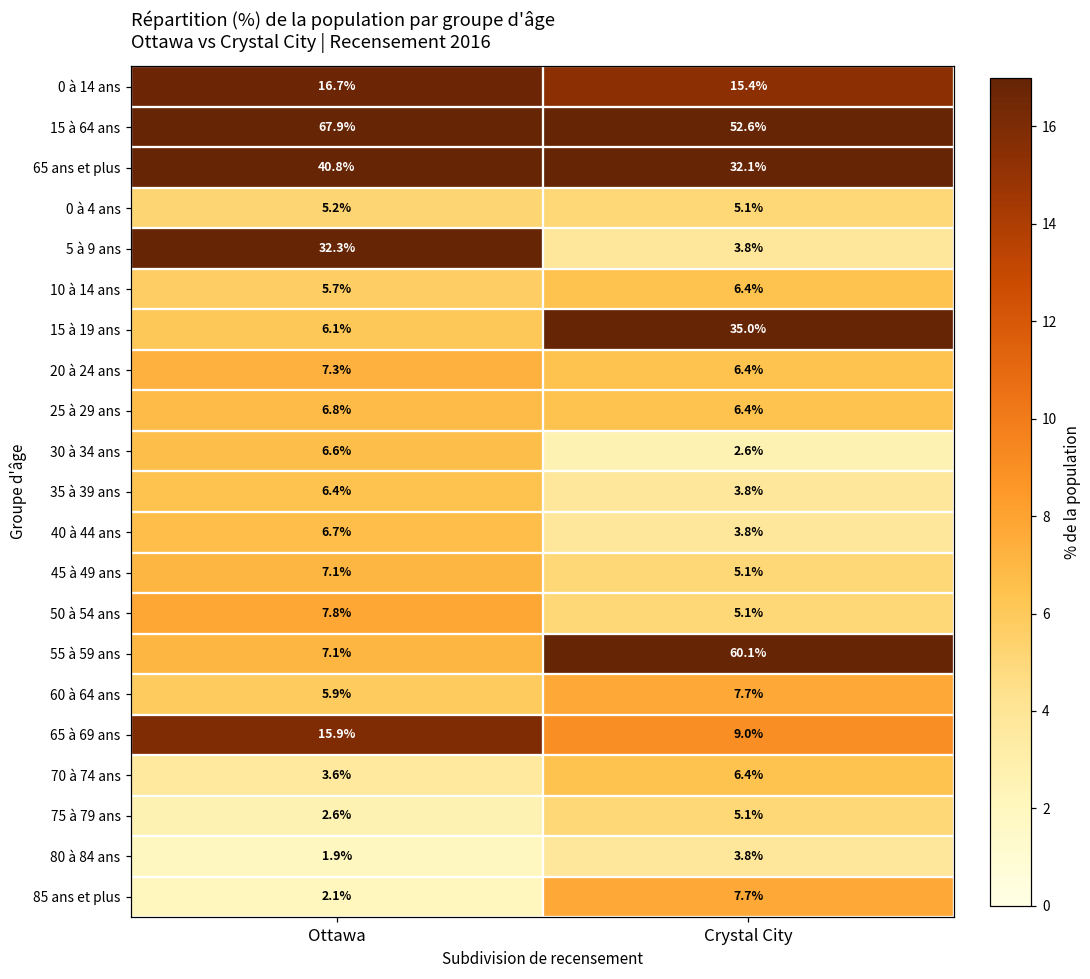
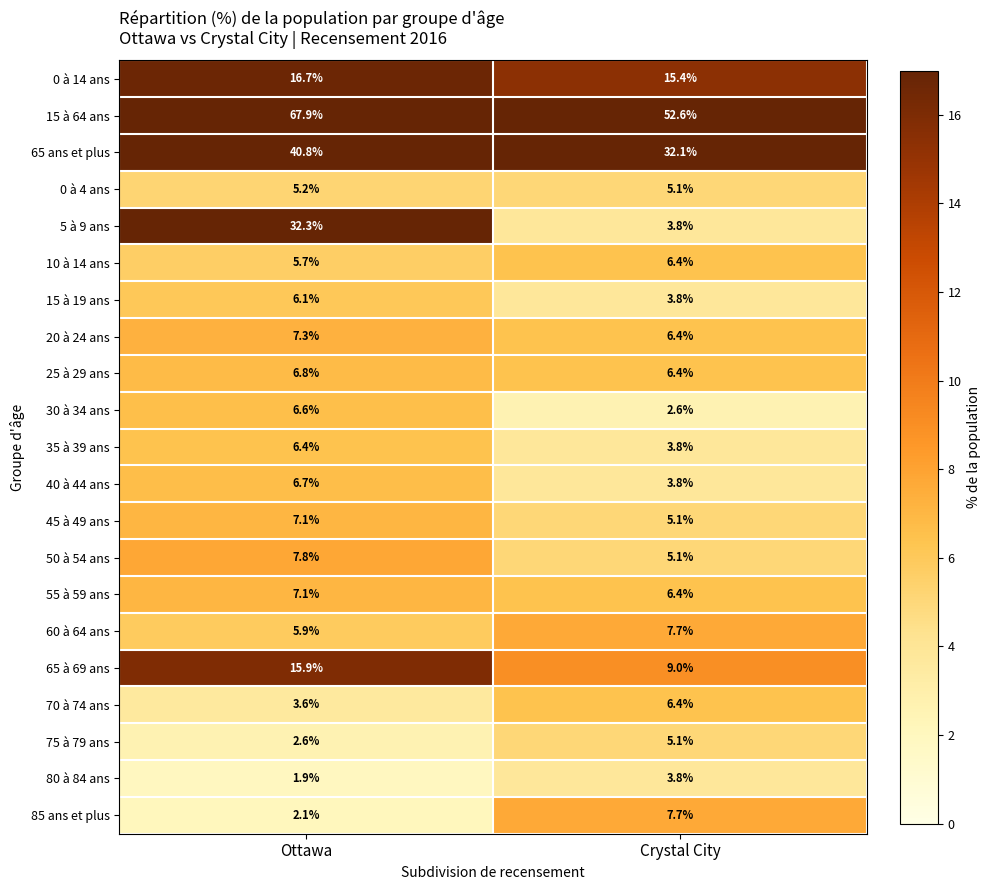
  {
    "0 à 14 ans": {
      "Ottawa": "16.7%",
      "Crystal City": "15.4%"
    },
    "15 à 64 ans": {
      "Ottawa": "67.9%",
      "Crystal City": "52.6%"
    },
    "65 ans et plus": {
      "Ottawa": "40.8%",
      "Crystal City": "32.1%"
    },
    "0 à 4 ans": {
      "Ottawa": "5.2%",
      "Crystal City": "5.1%"
    },
    "5 à 9 ans": {
      "Ottawa": "32.3%",
      "Crystal City": "3.8%"
    },
    "10 à 14 ans": {
      "Ottawa": "5.7%",
      "Crystal City": "6.4%"
    },
    "15 à 19 ans": {
      "Ottawa": "6.1%",
-     "Crystal City": "35.0%"
+     "Crystal City": "3.8%"
    },
    "20 à 24 ans": {
      "Ottawa": "7.3%",
      "Crystal City": "6.4%"
    },
    "25 à 29 ans": {
      "Ottawa": "6.8%",
      "Crystal City": "6.4%"
    },
    "30 à 34 ans": {
      "Ottawa": "6.6%",
      "Crystal City": "2.6%"
    },
    "35 à 39 ans": {
      "Ottawa": "6.4%",
      "Crystal City": "3.8%"
    },
    "40 à 44 ans": {
      "Ottawa": "6.7%",
      "Crystal City": "3.8%"
    },
    "45 à 49 ans": {
      "Ottawa": "7.1%",
      "Crystal City": "5.1%"
    },
    "50 à 54 ans": {
      "Ottawa": "7.8%",
      "Crystal City": "5.1%"
    },
    "55 à 59 ans": {
      "Ottawa": "7.1%",
-     "Crystal City": "60.1%"
+     "Crystal City": "6.4%"
    },
    "60 à 64 ans": {
      "Ottawa": "5.9%",
      "Crystal City": "7.7%"
    },
    "65 à 69 ans": {
      "Ottawa": "15.9%",
      "Crystal City": "9.0%"
    },
    "70 à 74 ans": {
      "Ottawa": "3.6%",
      "Crystal City": "6.4%"
    },
    "75 à 79 ans": {
      "Ottawa": "2.6%",
      "Crystal City": "5.1%"
    },
    "80 à 84 ans": {
      "Ottawa": "1.9%",
      "Crystal City": "3.8%"
    },
    "85 ans et plus": {
      "Ottawa": "2.1%",
      "Crystal City": "7.7%"
    }
  }
